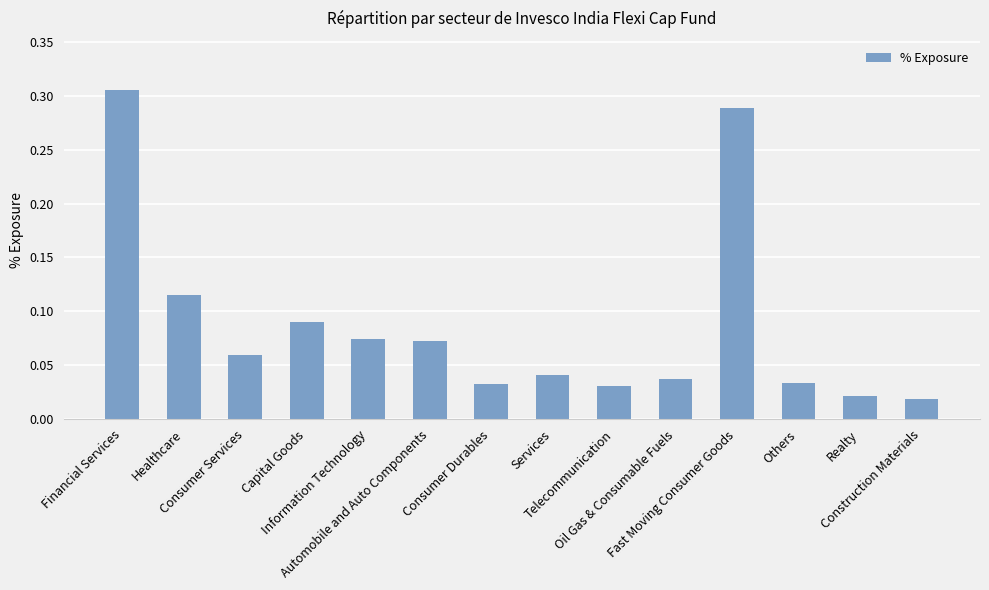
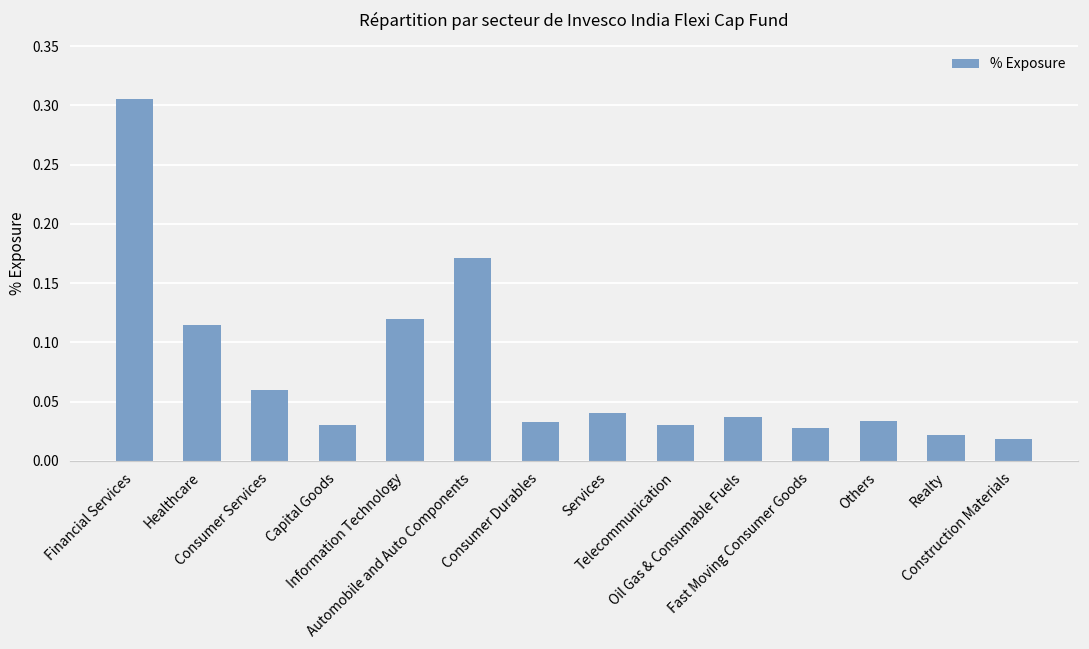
  {
    "Financial Services": 0.305,
    "Healthcare": 0.115,
    "Consumer Services": 0.060,
-   "Capital Goods": 0.09,
-   "Information Technology": 0.074,
-   "Automobile and Auto Components": 0.073,
+   "Capital Goods": 0.03,
+   "Information Technology": 0.120,
+   "Automobile and Auto Components": 0.172,
    "Consumer Durables": 0.033,
    "Services": 0.041,
    "Telecommunication": 0.031,
    "Oil Gas & Consumable Fuels": 0.037,
-   "Fast Moving Consumer Goods": 0.289,
+   "Fast Moving Consumer Goods": 0.028,
    "Others": 0.033,
    "Realty": 0.022,
    "Construction Materials": 0.018
  }
